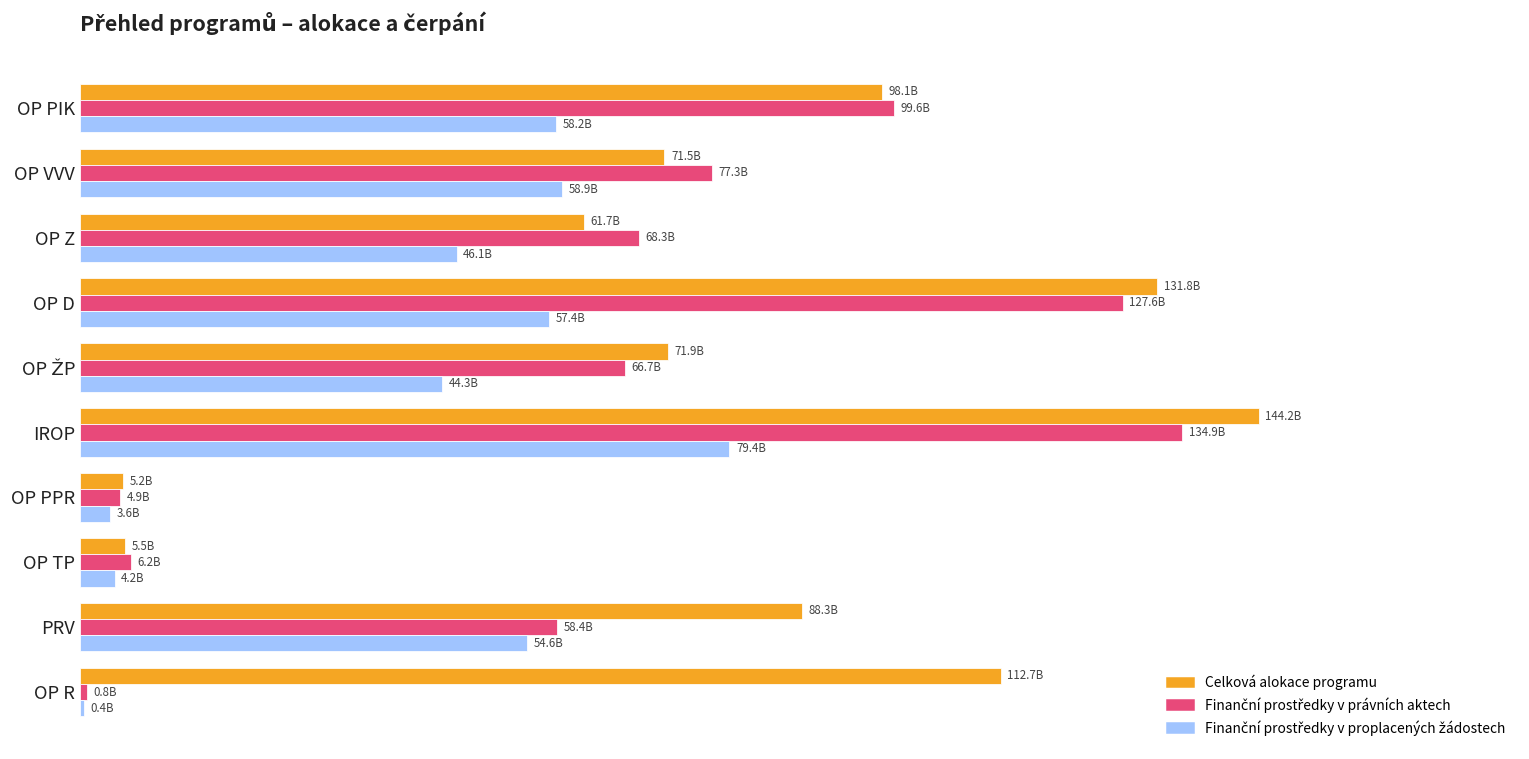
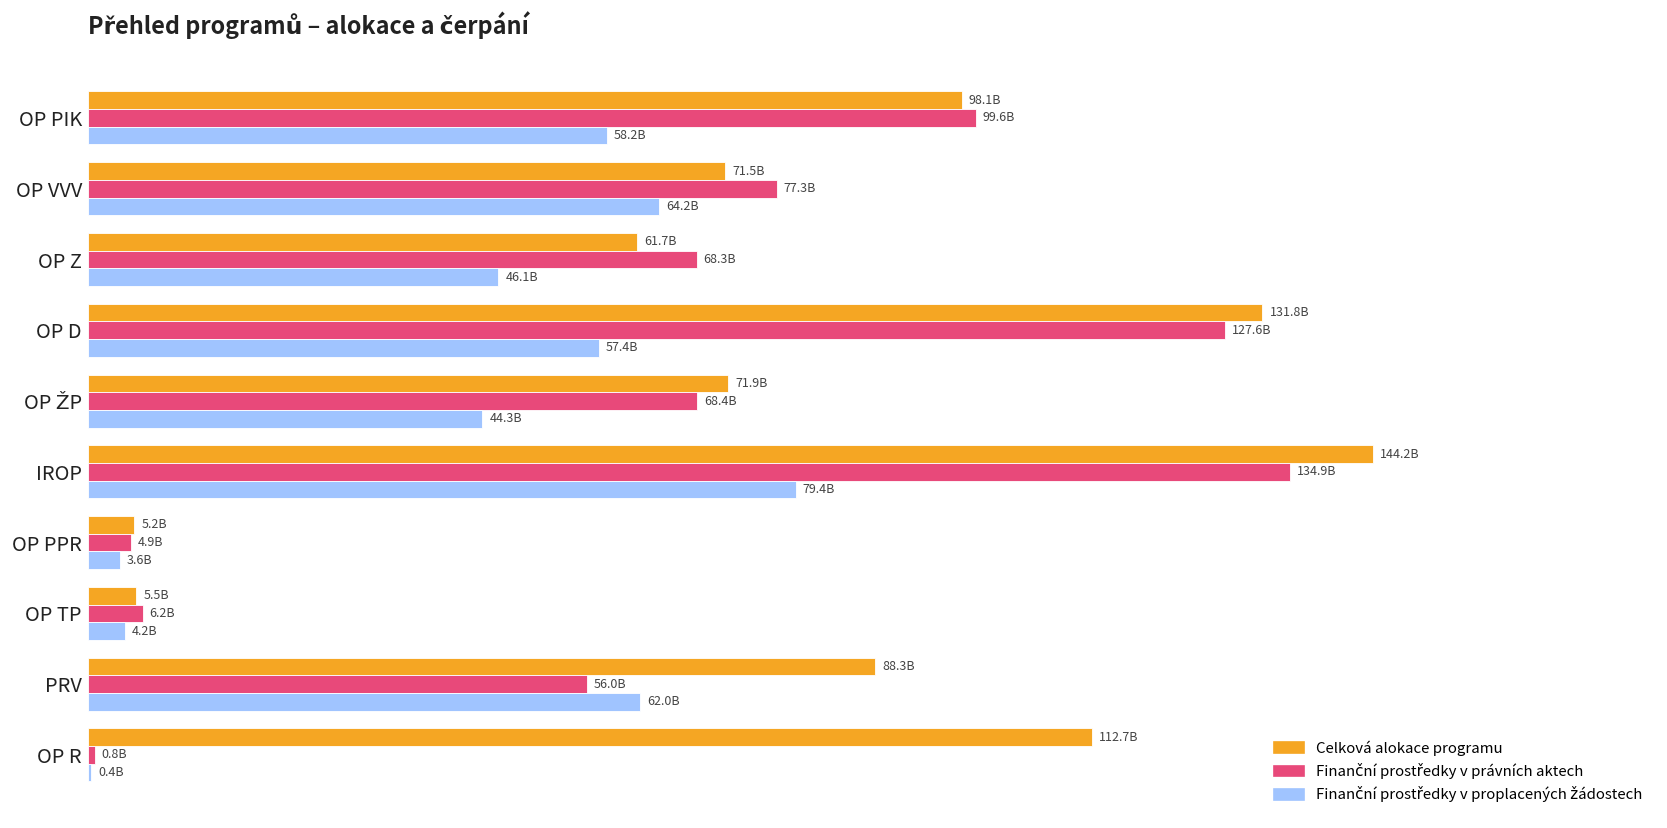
  {
    "Celková alokace programu": {
      "OP PIK": "98.1B",
      "OP VVV": "71.5B",
      "OP Z": "61.7B",
      "OP D": "131.8B",
      "OP ŽP": "71.9B",
      "IROP": "144.2B",
      "OP PPR": "5.2B",
      "OP TP": "5.5B",
      "PRV": "88.3B",
      "OP R": "112.7B"
    },
    "Finanční prostředky v právních aktech": {
      "OP PIK": "99.6B",
      "OP VVV": "77.3B",
      "OP Z": "68.3B",
      "OP D": "127.6B",
-     "OP ŽP": "66.7B",
+     "OP ŽP": "68.4B",
      "IROP": "134.9B",
      "OP PPR": "4.9B",
      "OP TP": "6.2B",
-     "PRV": "58.4B",
+     "PRV": "56.0B",
      "OP R": "0.8B"
    },
    "Finanční prostředky v proplacených žádostech": {
      "OP PIK": "58.2B",
-     "OP VVV": "58.9B",
+     "OP VVV": "64.2B",
      "OP Z": "46.1B",
      "OP D": "57.4B",
      "OP ŽP": "44.3B",
      "IROP": "79.4B",
      "OP PPR": "3.6B",
      "OP TP": "4.2B",
-     "PRV": "54.6B",
+     "PRV": "62.0B",
      "OP R": "0.4B"
    }
  }
